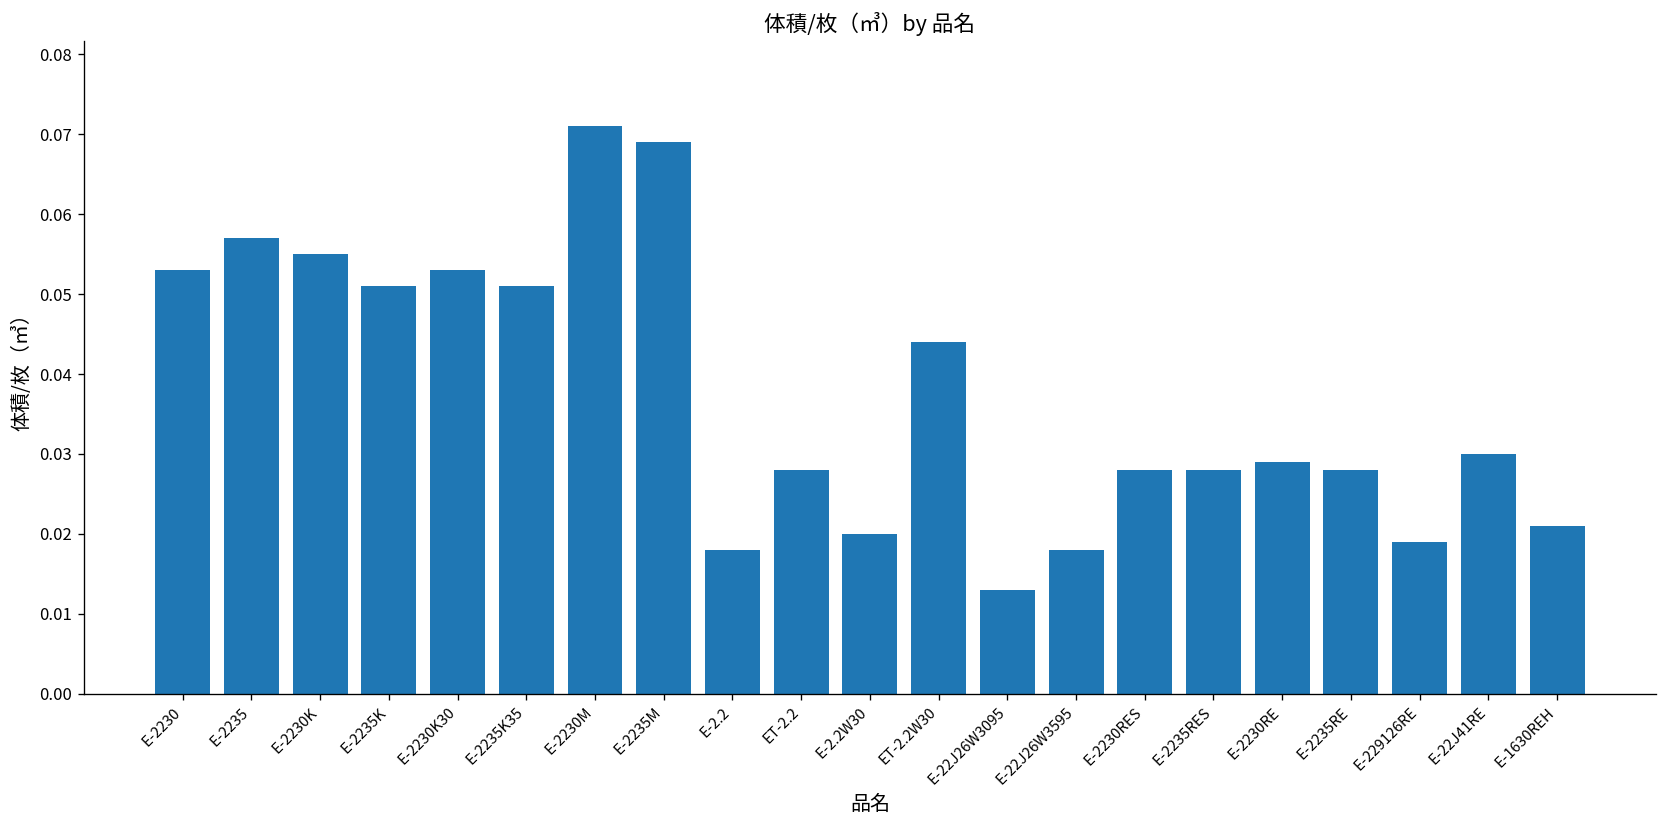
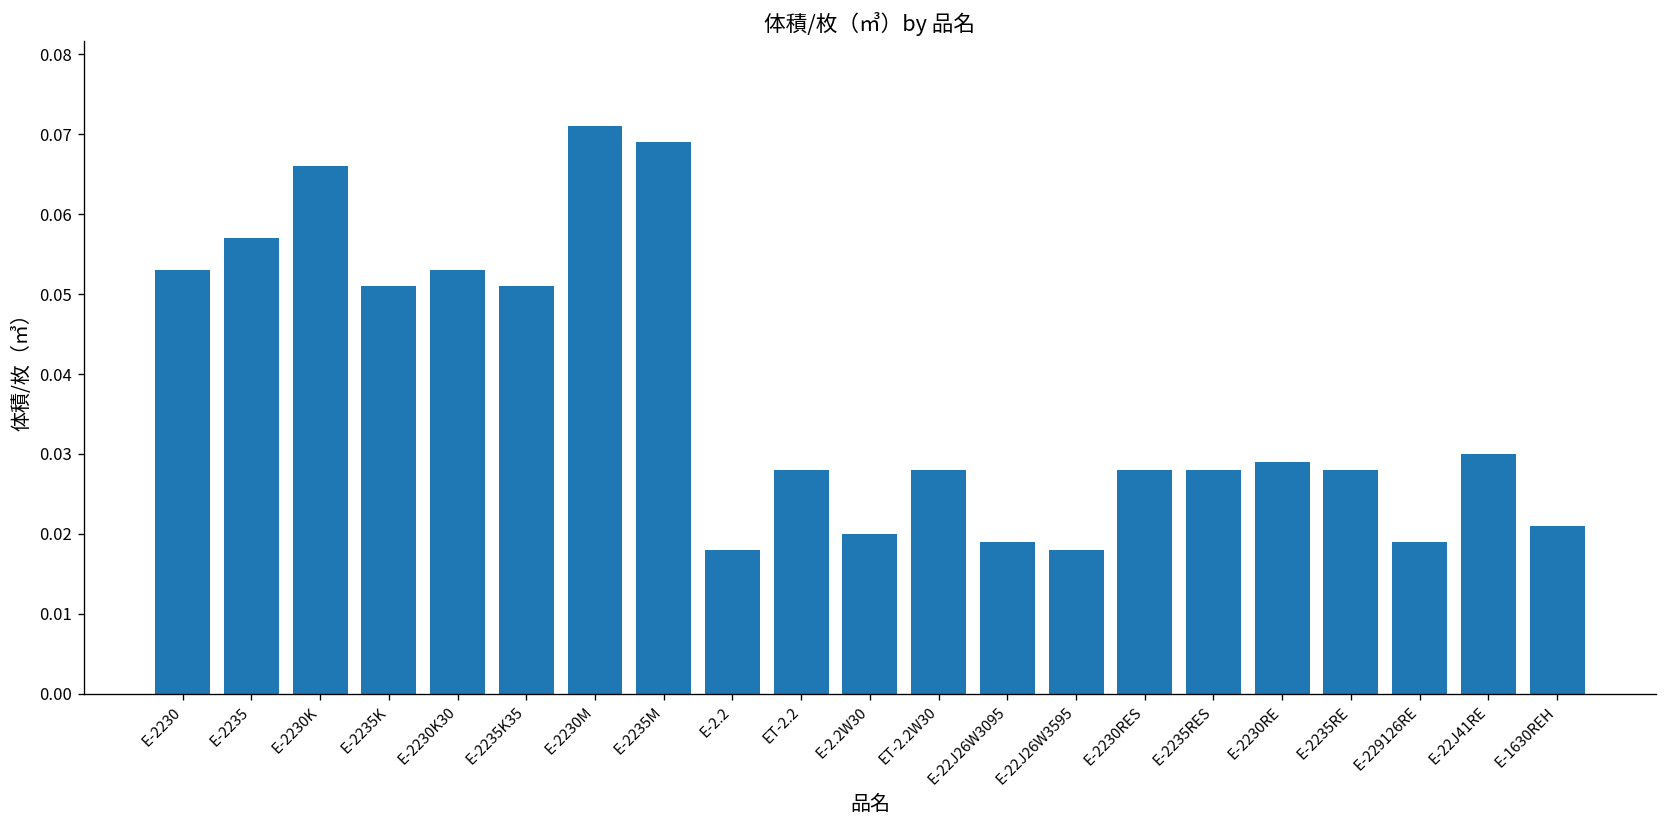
  {
    "E-2230": 0.053,
    "E-2235": 0.057,
-   "E-2230K": 0.055,
+   "E-2230K": 0.066,
    "E-2235K": 0.051,
    "E-2230K30": 0.053,
    "E-2235K35": 0.051,
    "E-2230M": 0.071,
    "E-2235M": 0.069,
    "E-2.2": 0.018,
    "ET-2.2": 0.028,
    "E-2.2W30": 0.020,
-   "ET-2.2W30": 0.044,
-   "E-22J26W3095": 0.013,
+   "ET-2.2W30": 0.028,
+   "E-22J26W3095": 0.019,
    "E-22J26W3595": 0.018,
    "E-2230RES": 0.028,
    "E-2235RES": 0.028,
    "E-2230RE": 0.029,
    "E-2235RE": 0.028,
    "E-229126RE": 0.019,
    "E-22J41RE": 0.030,
    "E-1630REH": 0.021
  }
